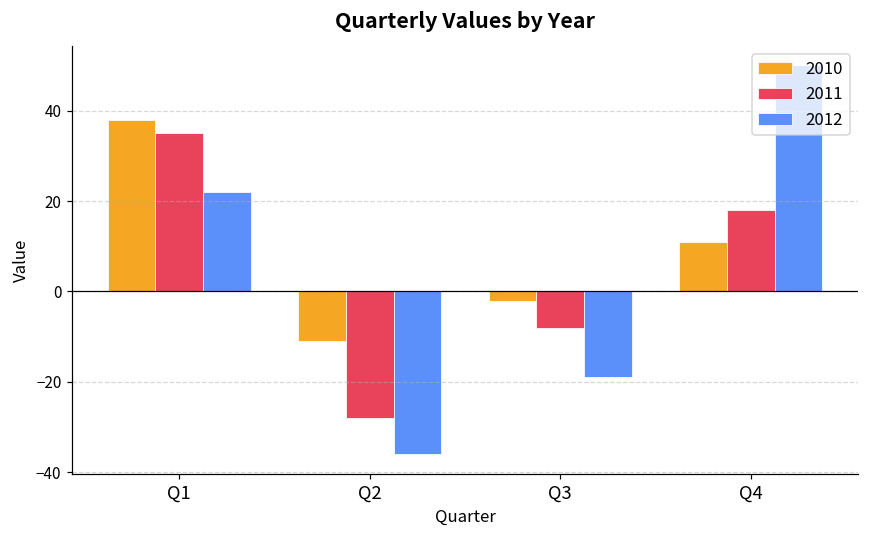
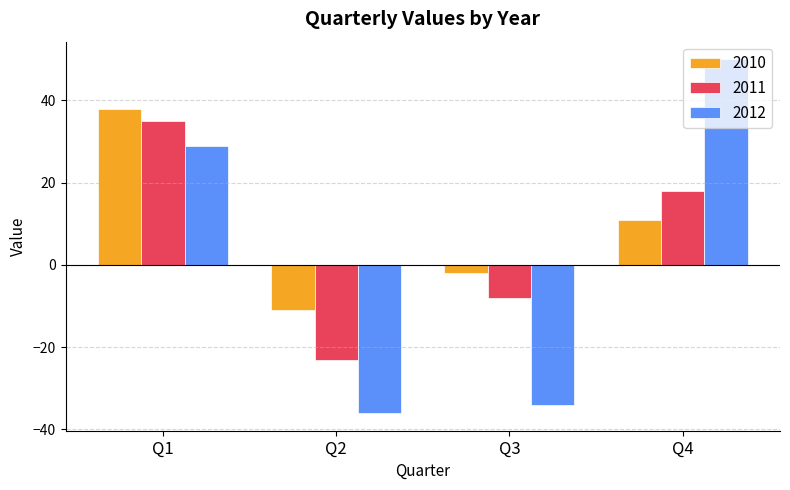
  {
    "2010": {
      "Q1": 38,
      "Q2": -11,
      "Q3": -2,
      "Q4": 11
    },
    "2011": {
      "Q1": 35,
-     "Q2": -28,
+     "Q2": -23,
      "Q3": -8,
      "Q4": 18
    },
    "2012": {
-     "Q1": 22,
+     "Q1": 29,
      "Q2": -36,
-     "Q3": -19
+     "Q3": -34
    }
  }
